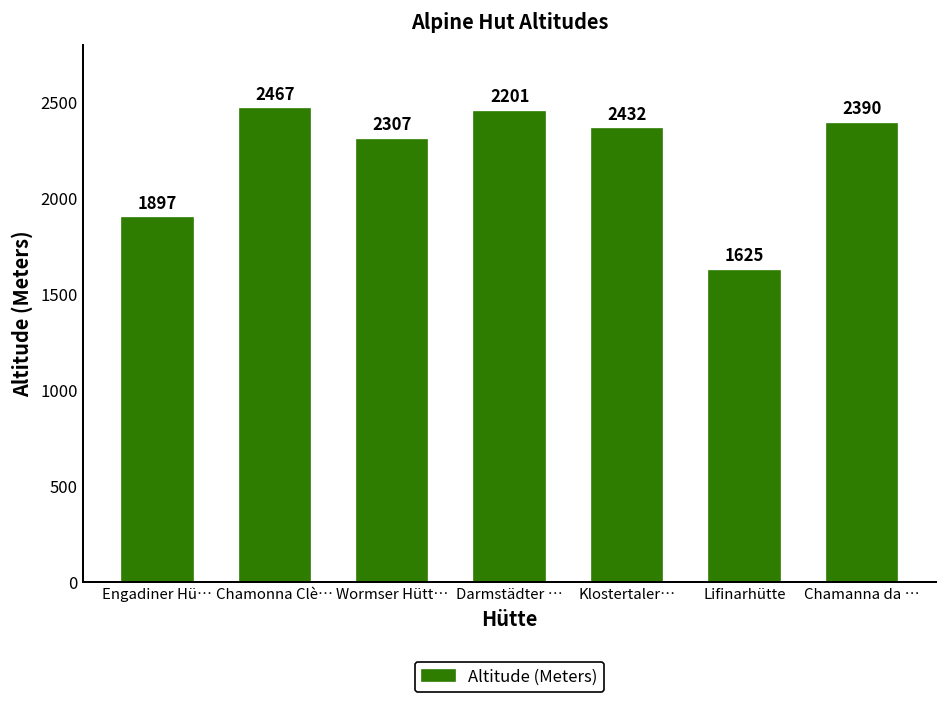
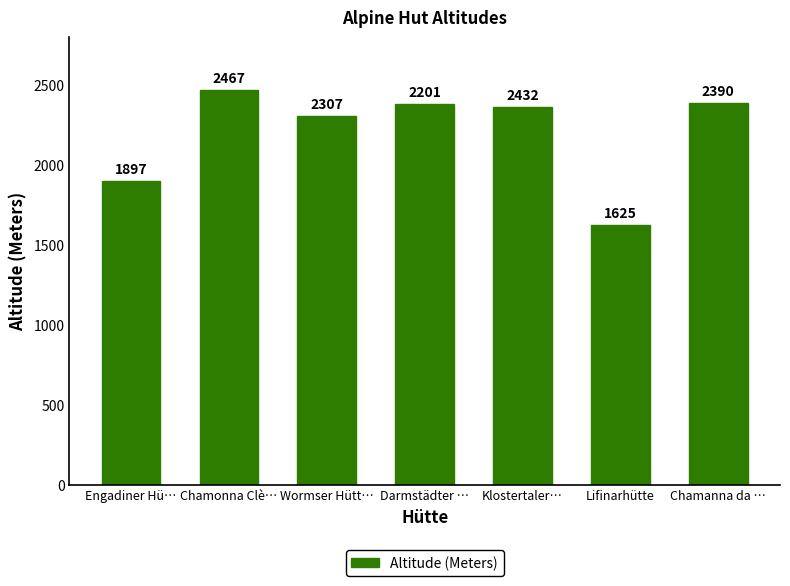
  {
-   "Darmstädter …": 2450
+   "Darmstädter …": 2380
  }
